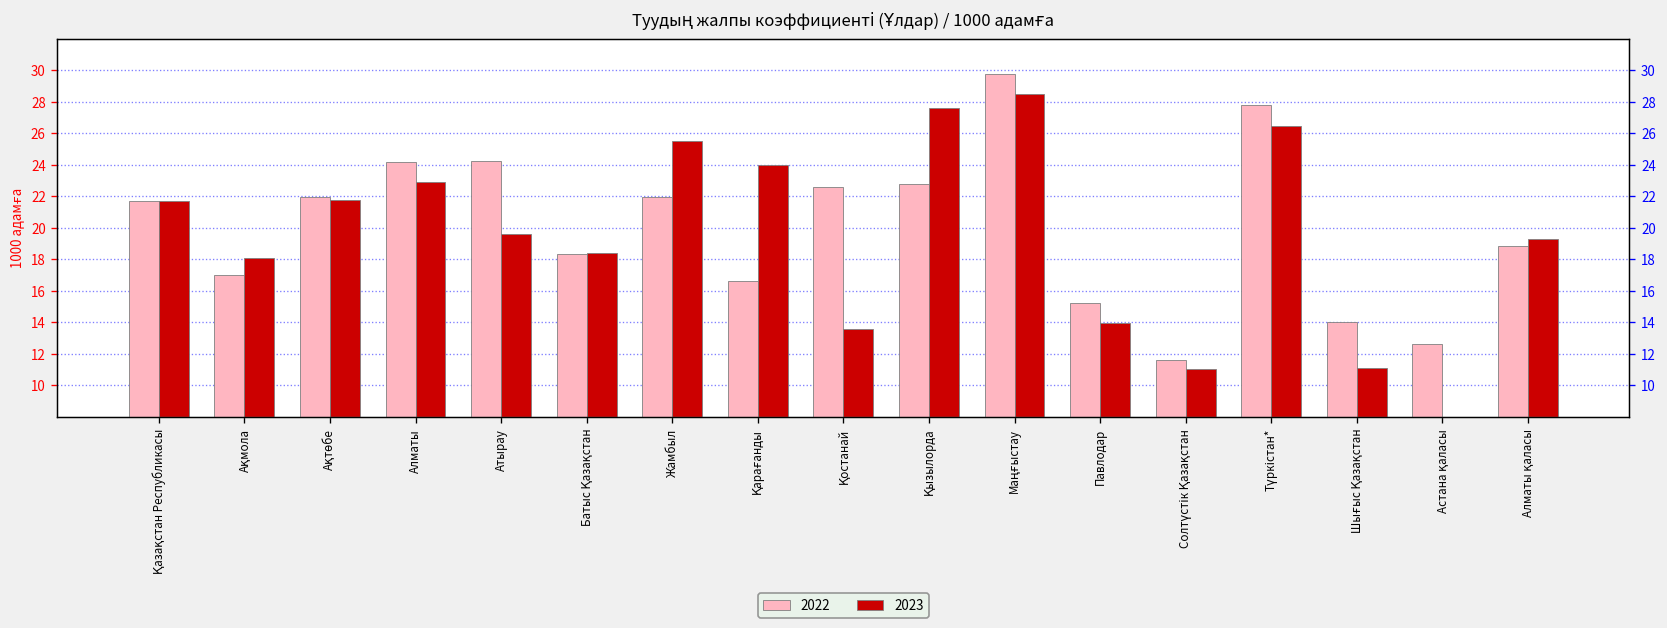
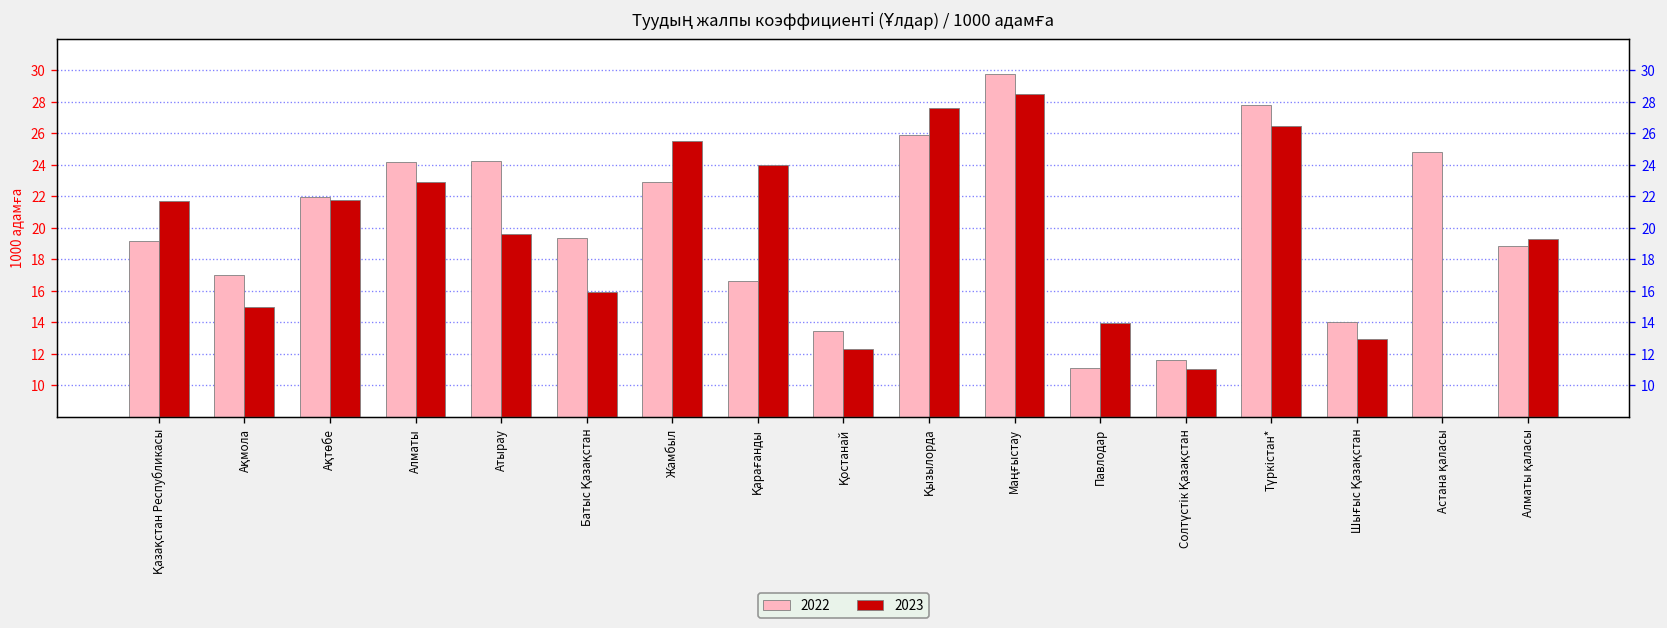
  {
    "2022": {
-     "Қазақстан Республикасы": 21.7,
+     "Қазақстан Республикасы": 19.2,
      "Ақмола": 17.0,
      "Ақтөбе": 22.0,
      "Алматы": 24.2,
      "Атырау": 24.3,
-     "Батыс Қазақстан": 18.3,
-     "Жамбыл": 21.9,
+     "Батыс Қазақстан": 19.3,
+     "Жамбыл": 22.9,
      "Қарағанды": 16.6,
-     "Қостанай": 22.6,
-     "Қызылорда": 22.8,
+     "Қостанай": 13.4,
+     "Қызылорда": 25.9,
      "Маңғыстау": 29.8,
-     "Павлодар": 15.2,
+     "Павлодар": 11.1,
      "Солтүстік Қазақстан": 11.6,
      "Түркістан*": 27.8,
      "Шығыс Қазақстан": 14.0,
-     "Астана қаласы": 12.6,
+     "Астана қаласы": 24.8,
      "Алматы қаласы": 18.8
    },
    "2023": {
      "Қазақстан Республикасы": 21.7,
-     "Ақмола": 18.1,
+     "Ақмола": 15.0,
      "Ақтөбе": 21.8,
      "Алматы": 22.9,
      "Атырау": 19.6,
-     "Батыс Қазақстан": 18.4,
+     "Батыс Қазақстан": 15.9,
      "Жамбыл": 25.5,
      "Қарағанды": 24.0,
-     "Қостанай": 13.6,
+     "Қостанай": 12.3,
      "Қызылорда": 27.6,
      "Маңғыстау": 28.5,
      "Павлодар": 14.0,
      "Солтүстік Қазақстан": 11.0,
      "Түркістан*": 26.4,
-     "Шығыс Қазақстан": 11.1,
+     "Шығыс Қазақстан": 12.9,
      "Алматы қаласы": 19.3
    }
  }
